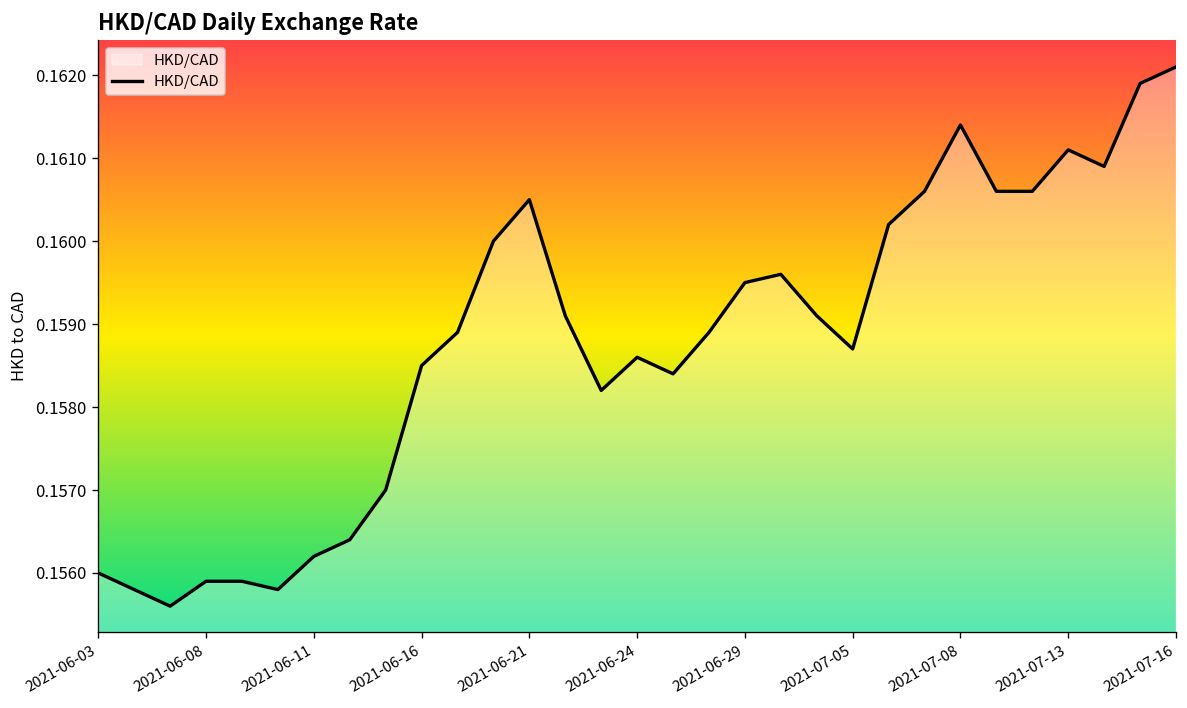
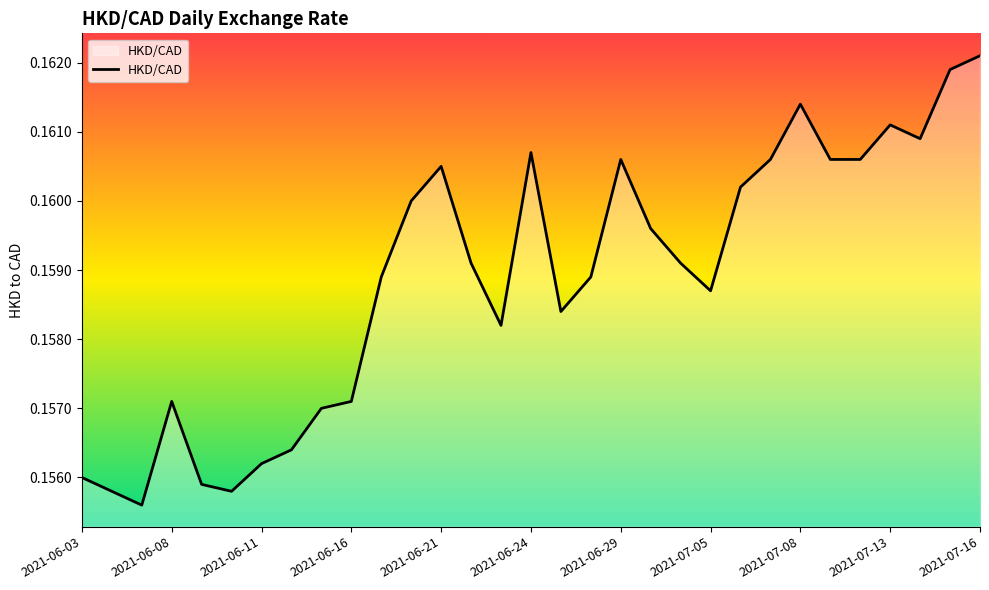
  {
    "2021-06-03": 0.1560,
-   "2021-06-08": 0.1559,
+   "2021-06-08": 0.1571,
    "2021-06-11": 0.1562,
-   "2021-06-16": 0.1585,
+   "2021-06-16": 0.1571,
    "2021-06-21": 0.1605,
-   "2021-06-24": 0.1586,
-   "2021-06-29": 0.1595,
+   "2021-06-24": 0.1607,
+   "2021-06-29": 0.1606,
    "2021-07-05": 0.1587,
    "2021-07-08": 0.1614,
    "2021-07-13": 0.1611,
    "2021-07-16": 0.1621
  }
